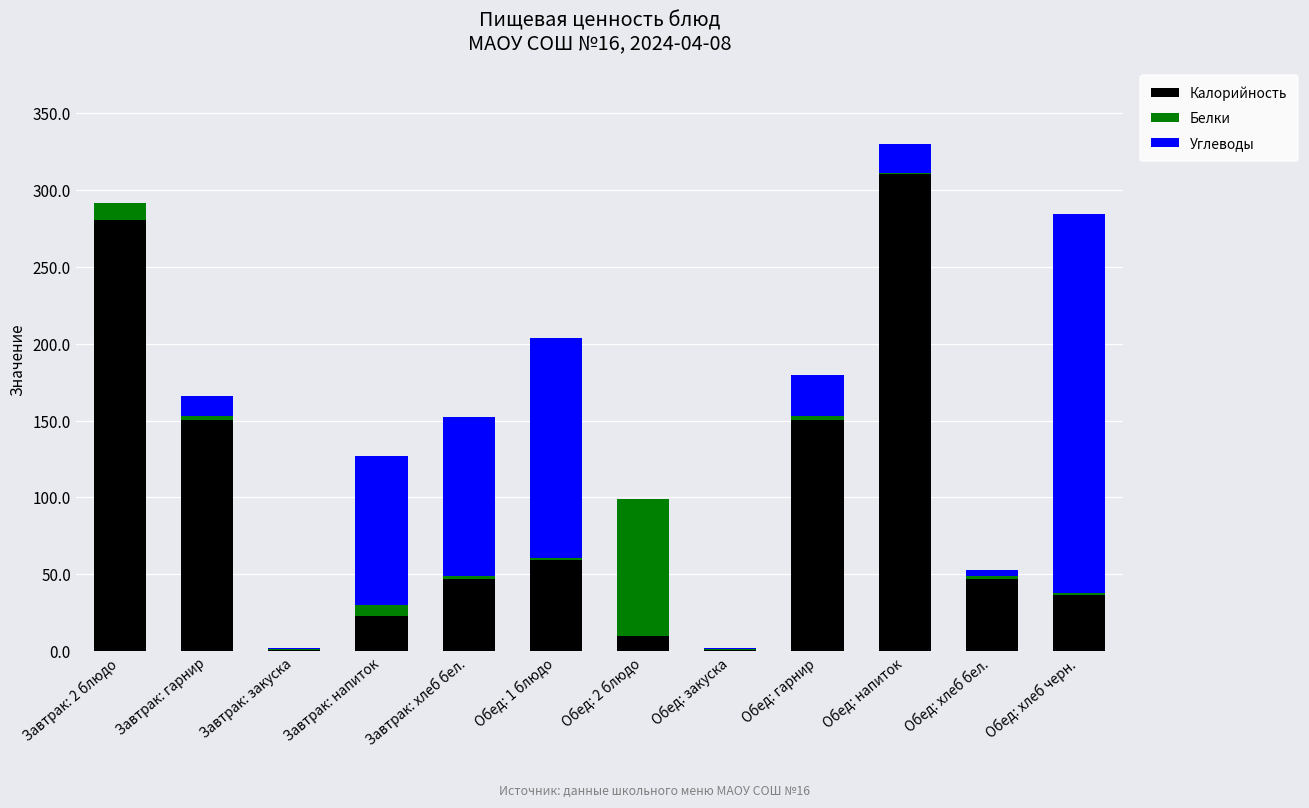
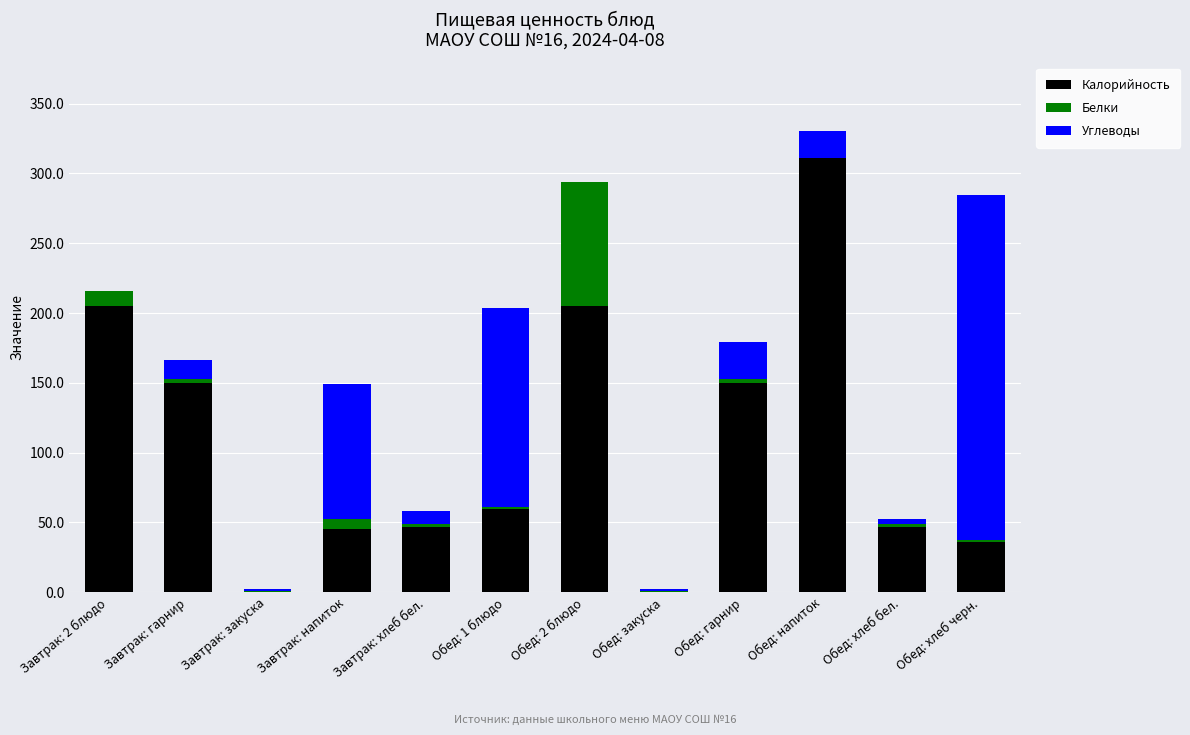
  {
    "Калорийность": {
-     "Завтрак: 2 блюдо": 281,
+     "Завтрак: 2 блюдо": 205,
      "Завтрак: гарнир": 150,
-     "Завтрак: напиток": 23,
+     "Завтрак: напиток": 46,
      "Завтрак: хлеб бел.": 47,
      "Обед: 1 блюдо": 60,
-     "Обед: 2 блюдо": 10,
+     "Обед: 2 блюдо": 205,
      "Обед: гарнир": 150,
      "Обед: напиток": 311,
      "Обед: хлеб бел.": 47,
      "Обед: хлеб черн.": 36
    },
    "Белки": {
      "Завтрак: 2 блюдо": 11,
      "Завтрак: гарнир": 3,
      "Завтрак: напиток": 7,
      "Обед: 2 блюдо": 89,
      "Обед: гарнир": 3
    },
    "Углеводы": {
      "Завтрак: 2 блюдо": 0,
      "Завтрак: гарнир": 14,
      "Завтрак: напиток": 97,
-     "Завтрак: хлеб бел.": 104,
+     "Завтрак: хлеб бел.": 10,
      "Обед: 1 блюдо": 143,
      "Обед: 2 блюдо": 0,
      "Обед: гарнир": 27,
      "Обед: напиток": 19,
      "Обед: хлеб бел.": 4,
      "Обед: хлеб черн.": 247
    }
  }
